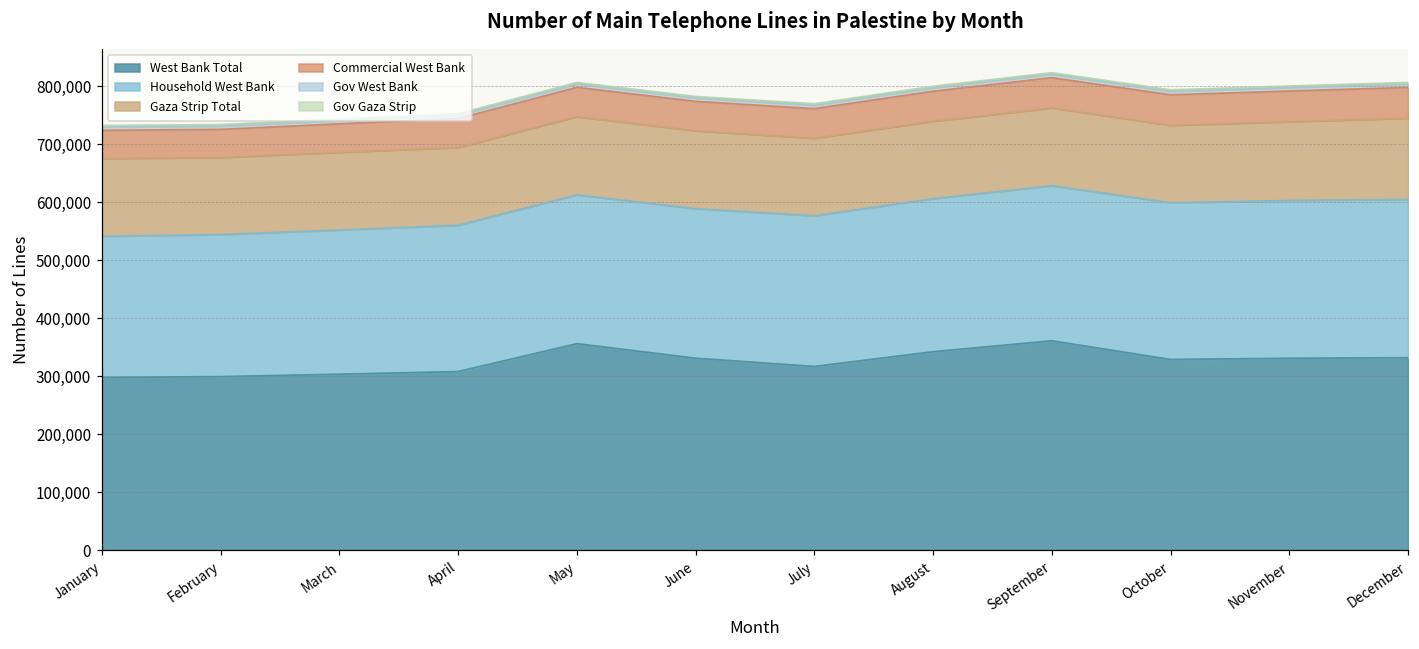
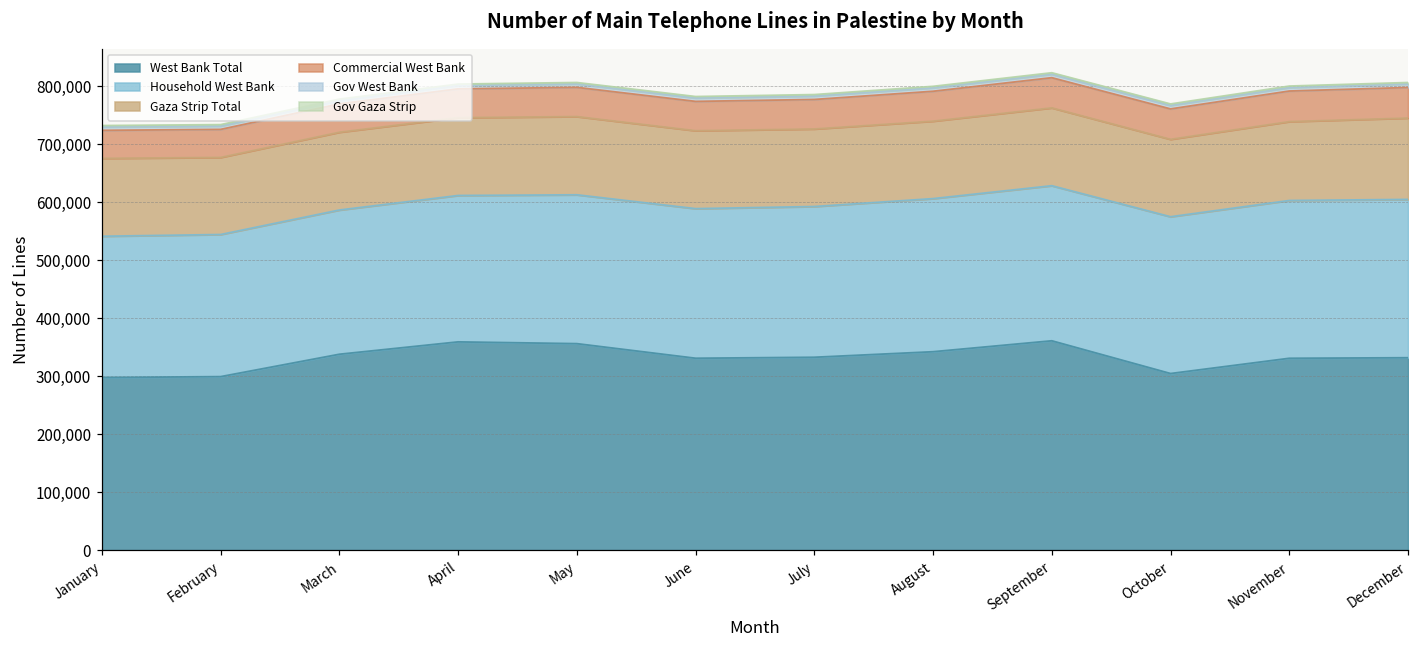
  {
    "West Bank Total": {
      "January": "300,000",
      "February": "300,000",
-     "March": "300,000",
-     "April": "310,000",
+     "March": "340,000",
+     "April": "360,000",
      "May": "360,000",
      "June": "330,000",
-     "July": "320,000",
+     "July": "330,000",
      "August": "340,000",
      "September": "360,000",
-     "October": "330,000",
+     "October": "300,000",
      "November": "330,000",
      "December": "330,000"
    }
  }
